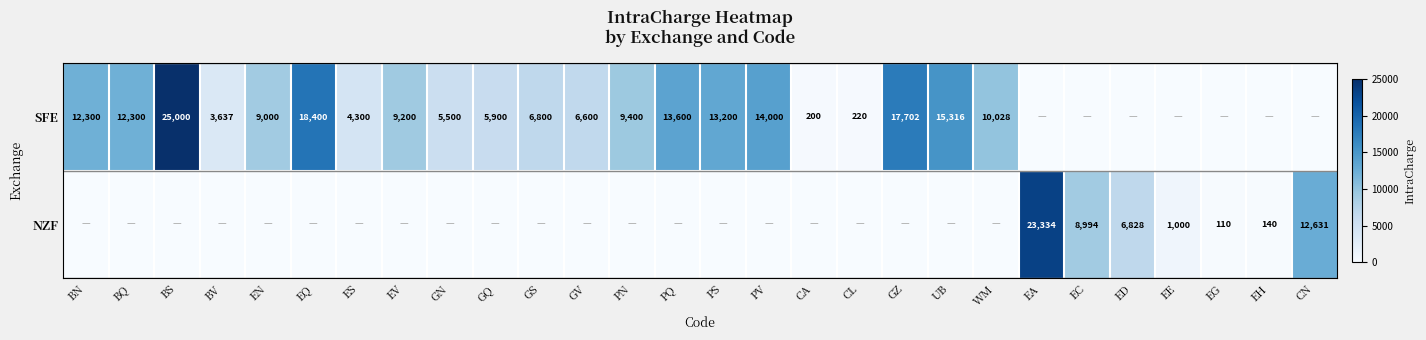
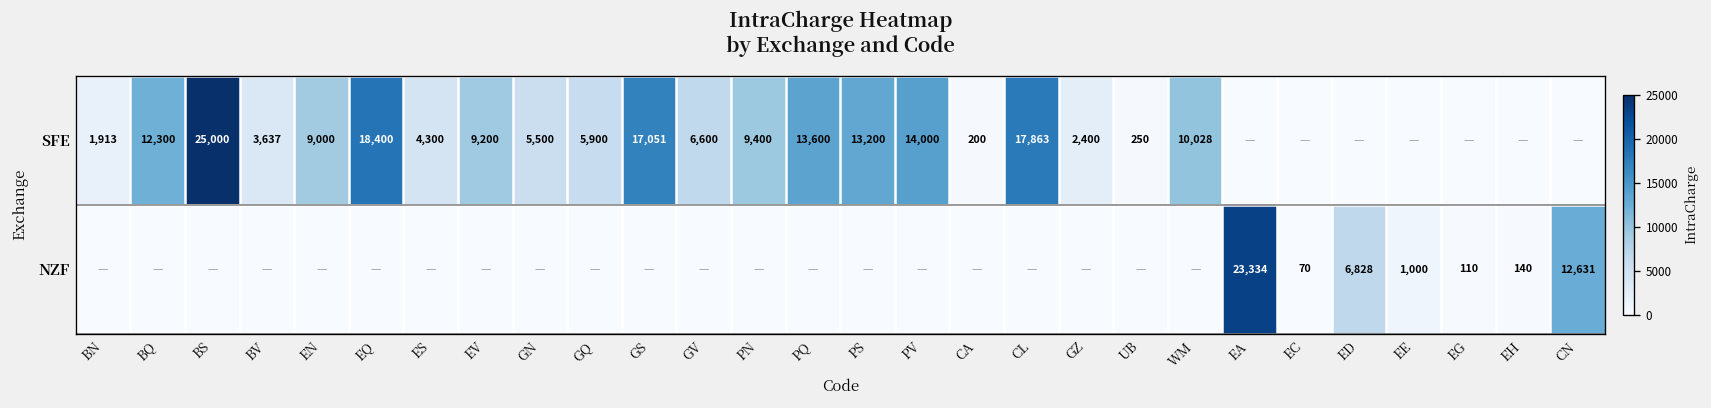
  {
    "SFE": {
-     "BN": "12,300",
+     "BN": "1,913",
      "BQ": "12,300",
      "BS": "25,000",
      "BV": "3,637",
      "EN": "9,000",
      "EQ": "18,400",
      "ES": "4,300",
      "EV": "9,200",
      "GN": "5,500",
      "GQ": "5,900",
-     "GS": "6,800",
+     "GS": "17,051",
      "GV": "6,600",
      "PN": "9,400",
      "PQ": "13,600",
      "PS": "13,200",
      "PV": "14,000",
      "CA": "200",
-     "CL": "220",
-     "GZ": "17,702",
-     "UB": "15,316",
+     "CL": "17,863",
+     "GZ": "2,400",
+     "UB": "250",
      "WM": "10,028"
    },
    "NZF": {
      "EA": "23,334",
-     "EC": "8,994",
+     "EC": "70",
      "ED": "6,828",
      "EE": "1,000",
      "EG": "110",
      "EH": "140",
      "CN": "12,631"
    }
  }
